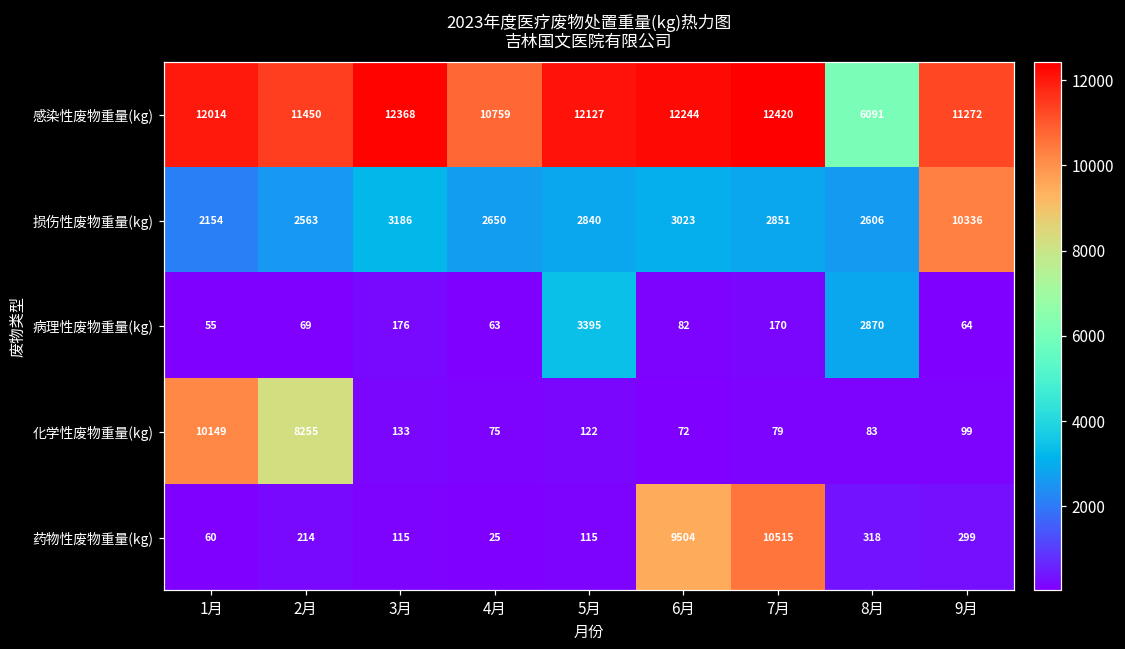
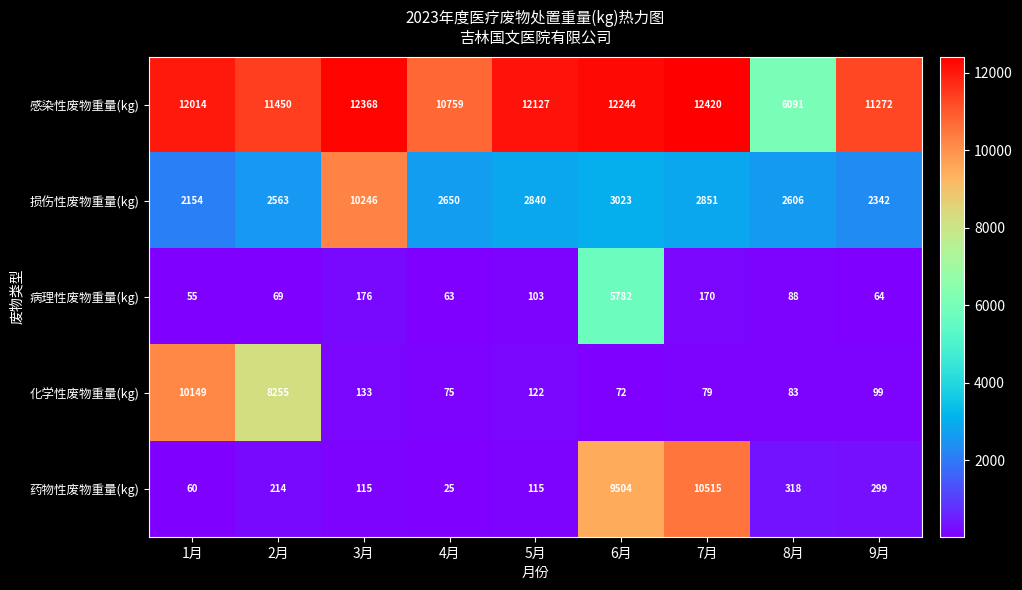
  {
    "感染性废物重量(kg)": {
      "1月": 12014,
      "2月": 11450,
      "3月": 12368,
      "4月": 10759,
      "5月": 12127,
      "6月": 12244,
      "7月": 12420,
      "8月": 6091,
      "9月": 11272
    },
    "损伤性废物重量(kg)": {
      "1月": 2154,
      "2月": 2563,
-     "3月": 3186,
+     "3月": 10246,
      "4月": 2650,
      "5月": 2840,
      "6月": 3023,
      "7月": 2851,
      "8月": 2606,
-     "9月": 10336
+     "9月": 2342
    },
    "病理性废物重量(kg)": {
      "1月": 55,
      "2月": 69,
      "3月": 176,
      "4月": 63,
-     "5月": 3395,
-     "6月": 82,
+     "5月": 103,
+     "6月": 5782,
      "7月": 170,
-     "8月": 2870,
+     "8月": 88,
      "9月": 64
    },
    "化学性废物重量(kg)": {
      "1月": 10149,
      "2月": 8255,
      "3月": 133,
      "4月": 75,
      "5月": 122,
      "6月": 72,
      "7月": 79,
      "8月": 83,
      "9月": 99
    },
    "药物性废物重量(kg)": {
      "1月": 60,
      "2月": 214,
      "3月": 115,
      "4月": 25,
      "5月": 115,
      "6月": 9504,
      "7月": 10515,
      "8月": 318,
      "9月": 299
    }
  }
